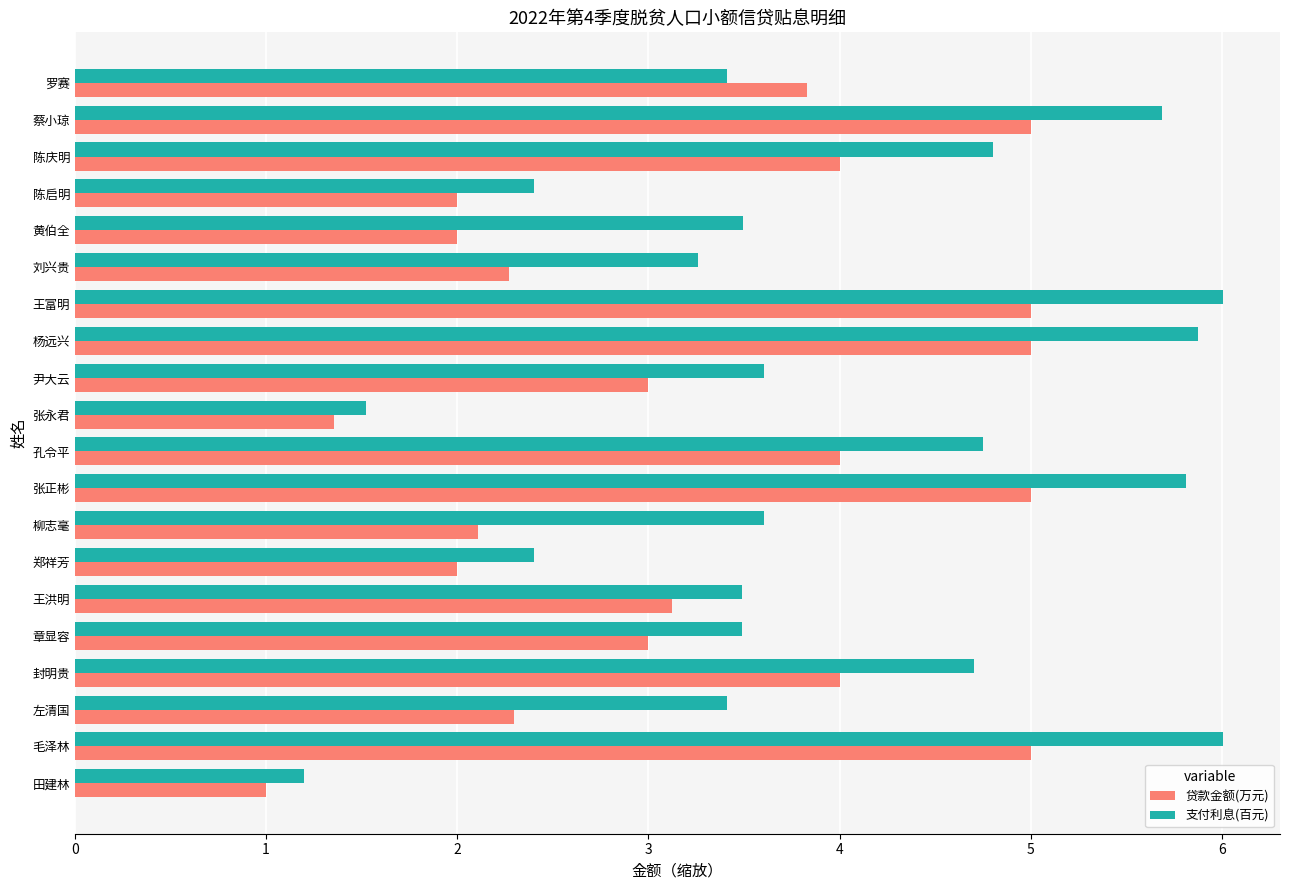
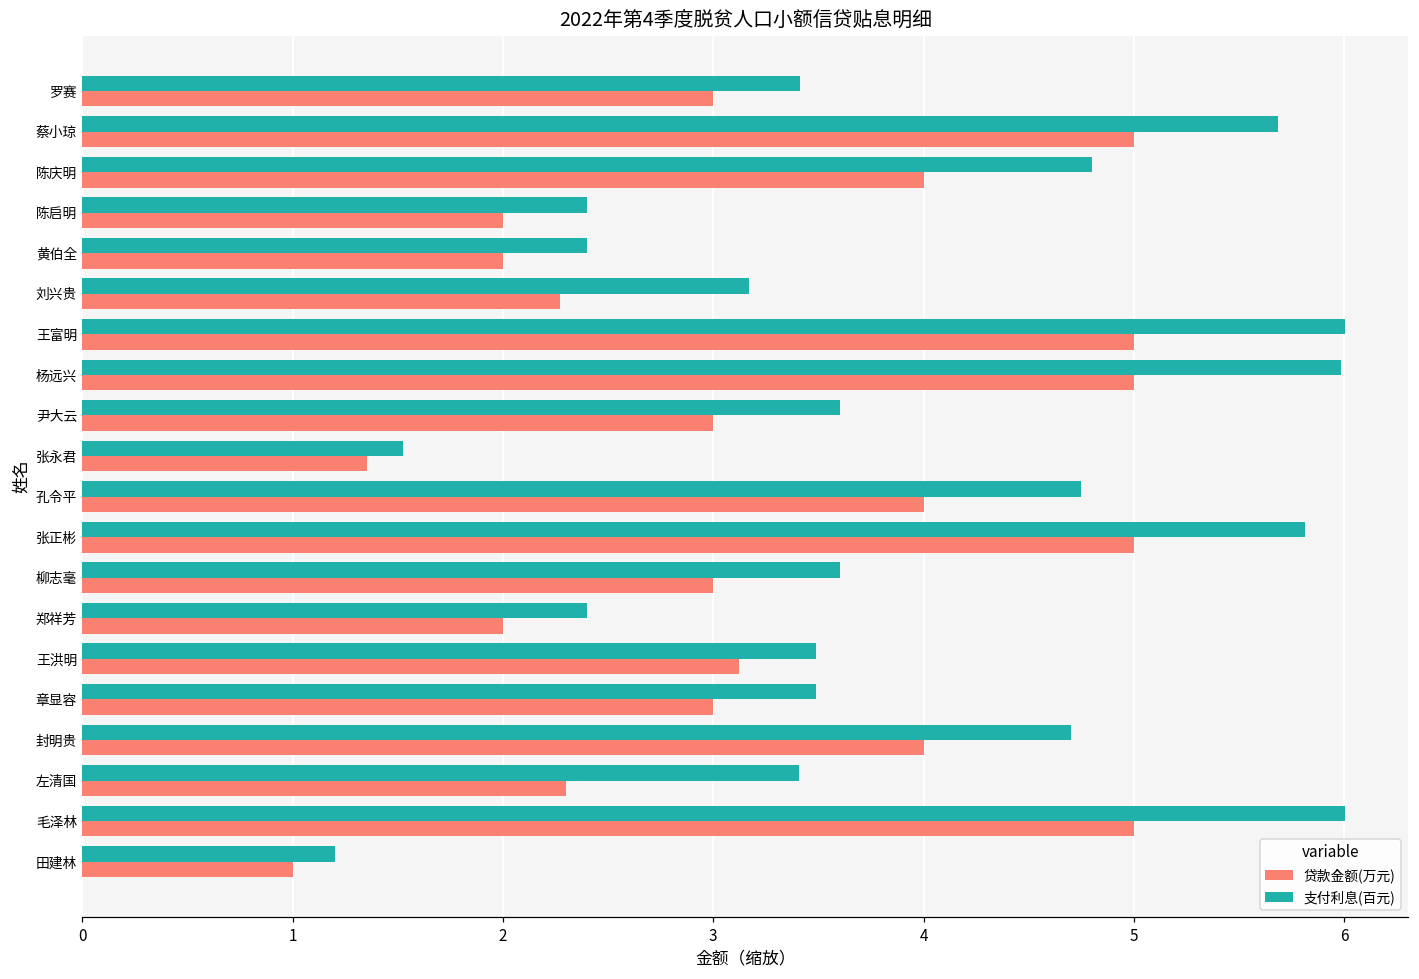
  {
    "贷款金额(万元)": {
-     "罗赛": 3.83,
+     "罗赛": 3.00,
      "蔡小琼": 5.00,
      "陈庆明": 4.00,
      "陈启明": 2.00,
      "黄伯全": 2.00,
      "刘兴贵": 2.27,
      "王富明": 5.00,
      "杨远兴": 5.00,
      "尹大云": 3.00,
      "张永君": 1.35,
      "孔令平": 4.00,
      "张正彬": 5.00,
-     "柳志毫": 2.11,
+     "柳志毫": 3.00,
      "郑祥芳": 2.00,
      "王洪明": 3.12,
      "章显容": 3.00,
      "封明贵": 4.00,
      "左清国": 2.30,
      "毛泽林": 5.00,
      "田建林": 1.00
    },
    "支付利息(百元)": {
      "罗赛": 3.41,
      "蔡小琼": 5.69,
      "陈庆明": 4.80,
      "陈启明": 2.40,
-     "黄伯全": 3.50,
-     "刘兴贵": 3.26,
+     "黄伯全": 2.40,
+     "刘兴贵": 3.17,
      "王富明": 6.00,
-     "杨远兴": 5.88,
+     "杨远兴": 5.99,
      "尹大云": 3.60,
      "张永君": 1.52,
      "孔令平": 4.75,
      "张正彬": 5.81,
      "柳志毫": 3.60,
      "郑祥芳": 2.40,
      "王洪明": 3.49,
      "章显容": 3.49,
      "封明贵": 4.70,
      "左清国": 3.41,
      "毛泽林": 6.00,
      "田建林": 1.20
    }
  }
